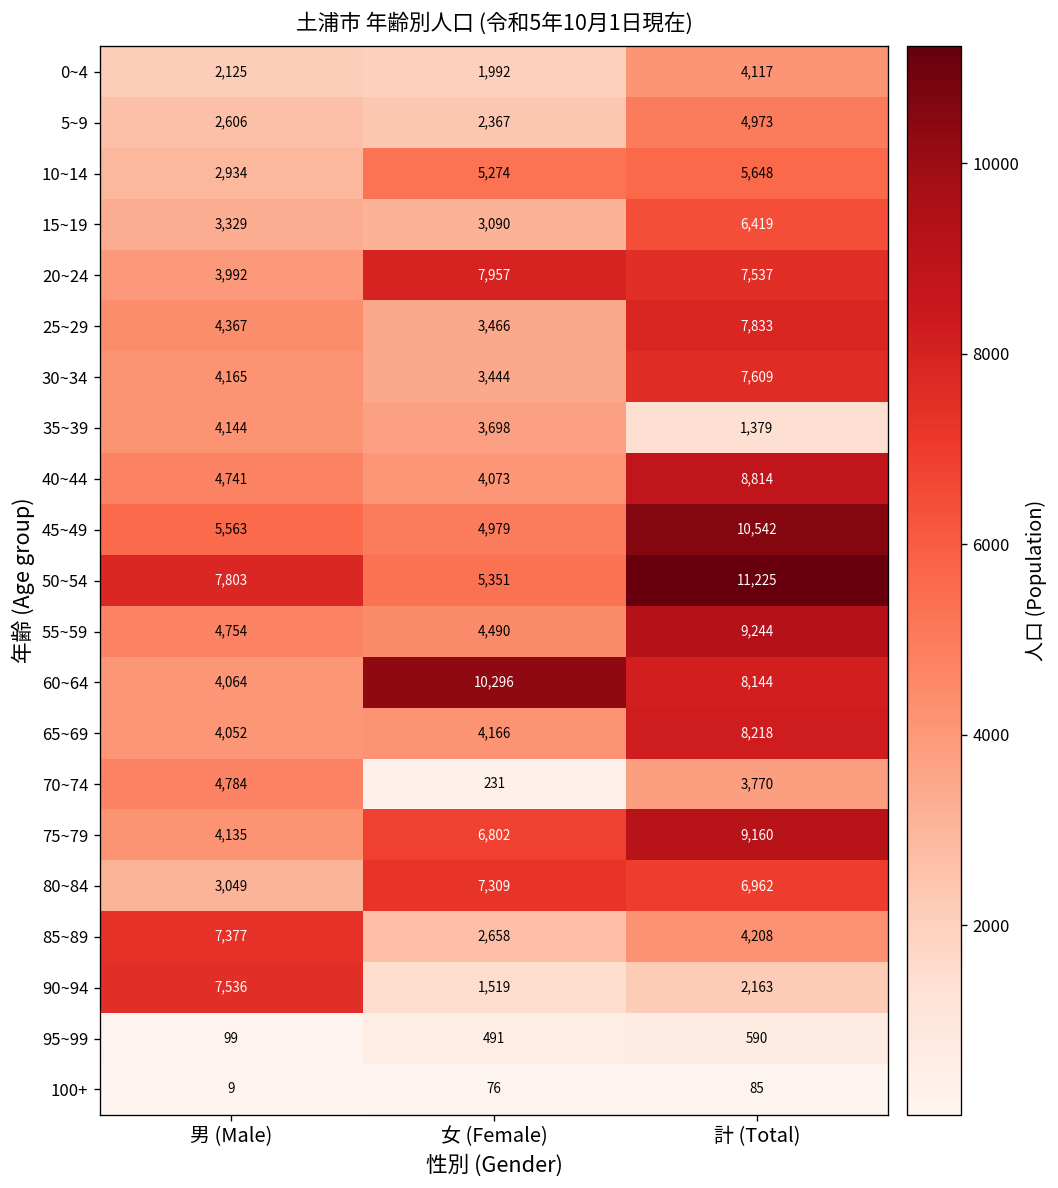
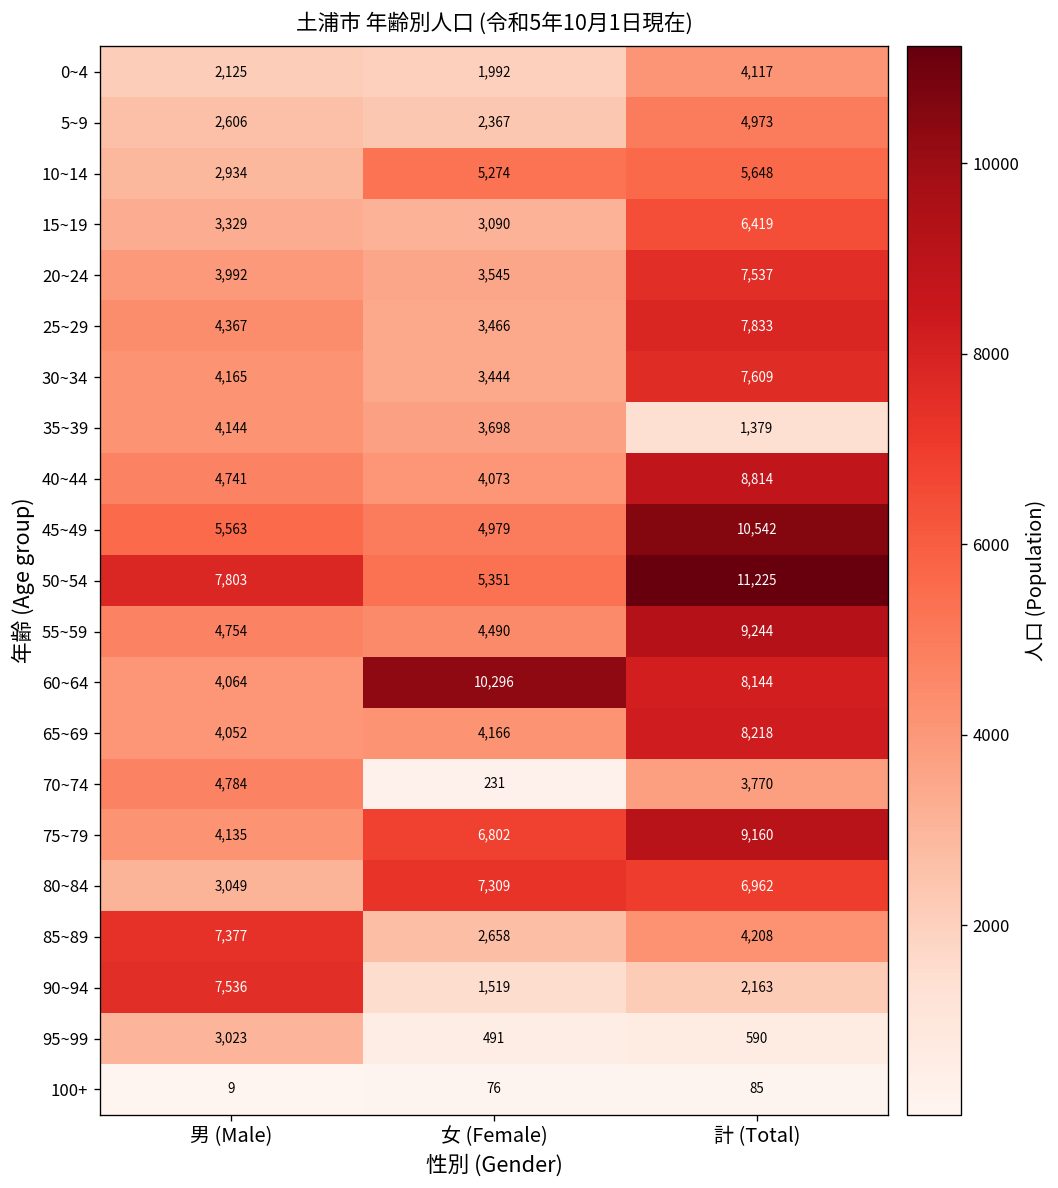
  {
    "0~4": {
      "男 (Male)": "2,125",
      "女 (Female)": "1,992",
      "計 (Total)": "4,117"
    },
    "5~9": {
      "男 (Male)": "2,606",
      "女 (Female)": "2,367",
      "計 (Total)": "4,973"
    },
    "10~14": {
      "男 (Male)": "2,934",
      "女 (Female)": "5,274",
      "計 (Total)": "5,648"
    },
    "15~19": {
      "男 (Male)": "3,329",
      "女 (Female)": "3,090",
      "計 (Total)": "6,419"
    },
    "20~24": {
      "男 (Male)": "3,992",
-     "女 (Female)": "7,957",
+     "女 (Female)": "3,545",
      "計 (Total)": "7,537"
    },
    "25~29": {
      "男 (Male)": "4,367",
      "女 (Female)": "3,466",
      "計 (Total)": "7,833"
    },
    "30~34": {
      "男 (Male)": "4,165",
      "女 (Female)": "3,444",
      "計 (Total)": "7,609"
    },
    "35~39": {
      "男 (Male)": "4,144",
      "女 (Female)": "3,698",
      "計 (Total)": "1,379"
    },
    "40~44": {
      "男 (Male)": "4,741",
      "女 (Female)": "4,073",
      "計 (Total)": "8,814"
    },
    "45~49": {
      "男 (Male)": "5,563",
      "女 (Female)": "4,979",
      "計 (Total)": "10,542"
    },
    "50~54": {
      "男 (Male)": "7,803",
      "女 (Female)": "5,351",
      "計 (Total)": "11,225"
    },
    "55~59": {
      "男 (Male)": "4,754",
      "女 (Female)": "4,490",
      "計 (Total)": "9,244"
    },
    "60~64": {
      "男 (Male)": "4,064",
      "女 (Female)": "10,296",
      "計 (Total)": "8,144"
    },
    "65~69": {
      "男 (Male)": "4,052",
      "女 (Female)": "4,166",
      "計 (Total)": "8,218"
    },
    "70~74": {
      "男 (Male)": "4,784",
      "女 (Female)": "231",
      "計 (Total)": "3,770"
    },
    "75~79": {
      "男 (Male)": "4,135",
      "女 (Female)": "6,802",
      "計 (Total)": "9,160"
    },
    "80~84": {
      "男 (Male)": "3,049",
      "女 (Female)": "7,309",
      "計 (Total)": "6,962"
    },
    "85~89": {
      "男 (Male)": "7,377",
      "女 (Female)": "2,658",
      "計 (Total)": "4,208"
    },
    "90~94": {
      "男 (Male)": "7,536",
      "女 (Female)": "1,519",
      "計 (Total)": "2,163"
    },
    "95~99": {
-     "男 (Male)": "99",
+     "男 (Male)": "3,023",
      "女 (Female)": "491",
      "計 (Total)": "590"
    },
    "100+": {
      "男 (Male)": "9",
      "女 (Female)": "76",
      "計 (Total)": "85"
    }
  }
